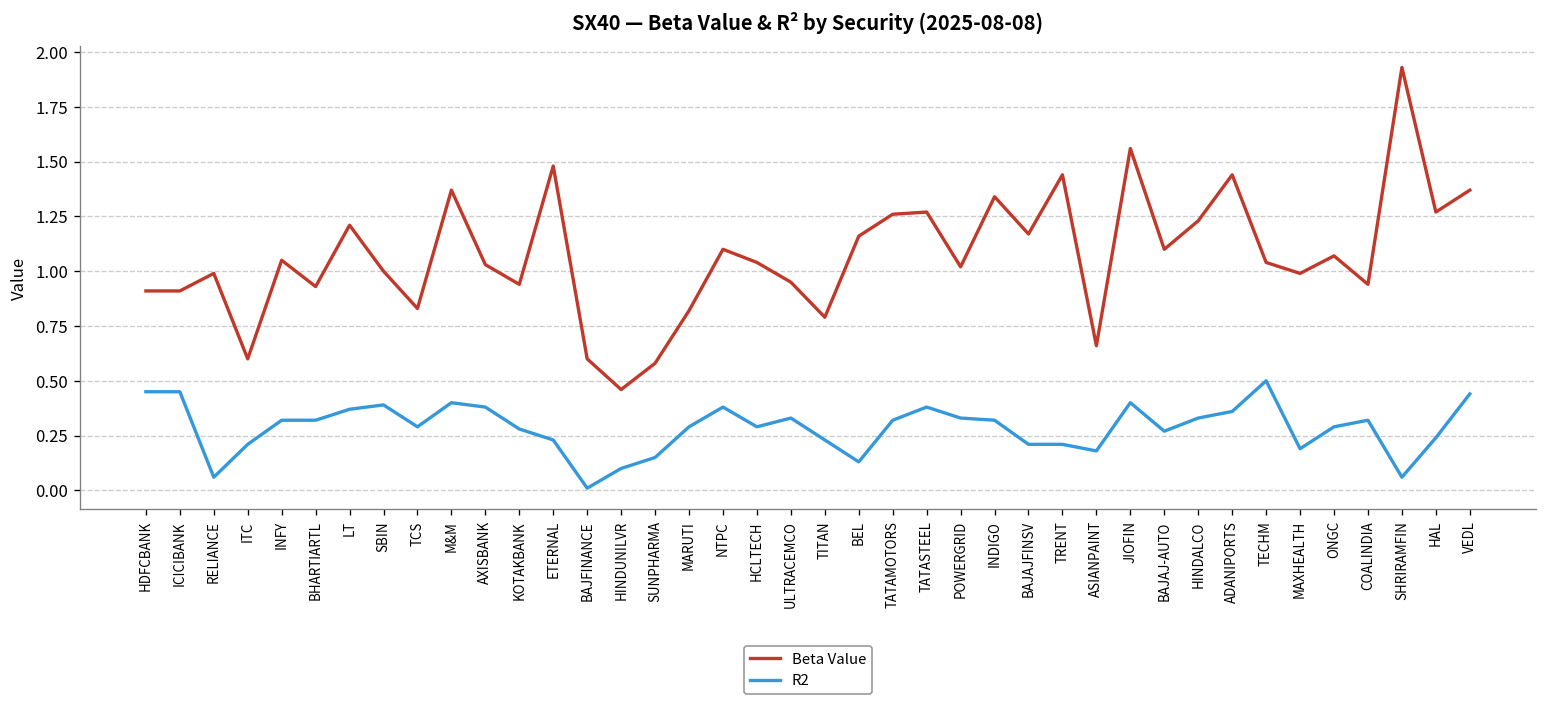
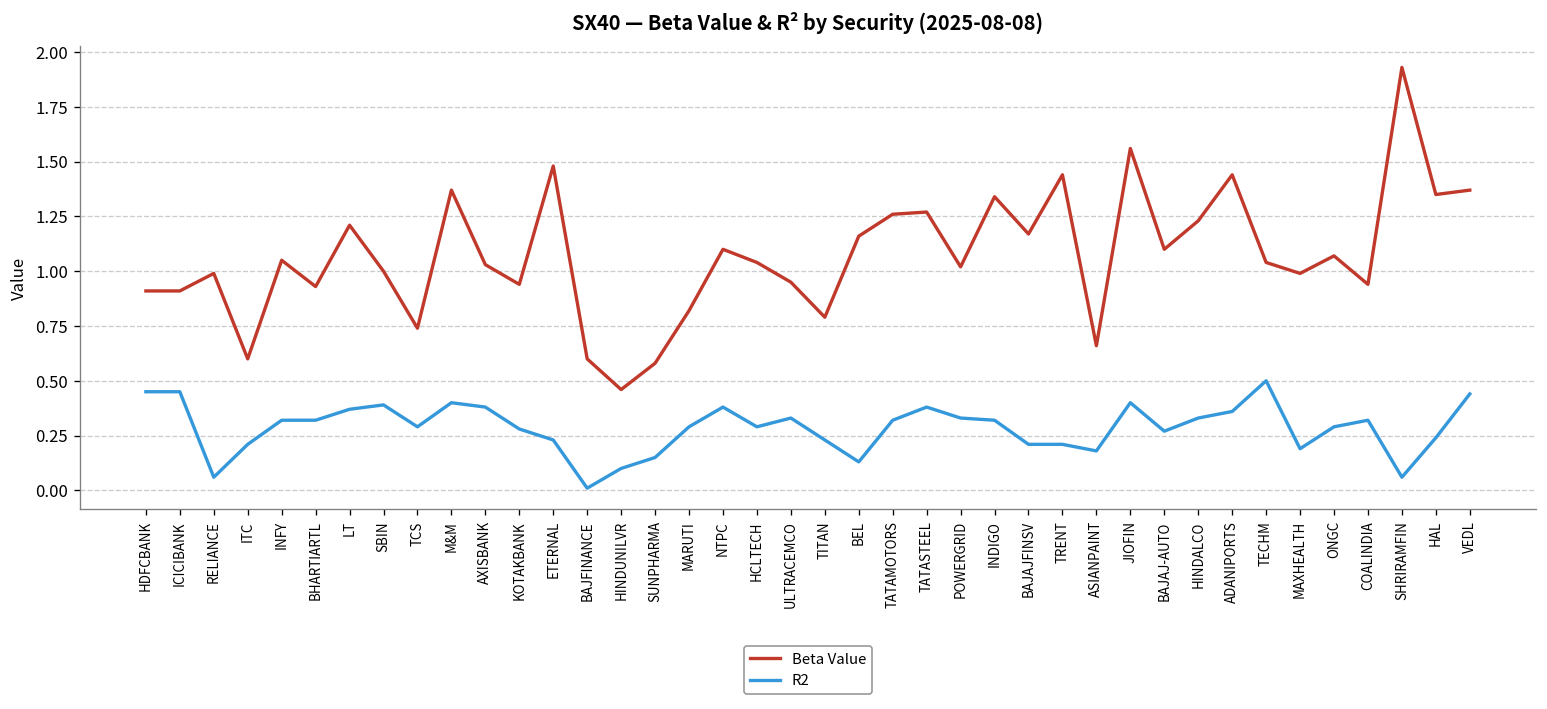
  {
    "Beta Value": {
      "HDFCBANK": 0.91,
      "ICICIBANK": 0.91,
      "RELIANCE": 0.99,
      "ITC": 0.60,
      "INFY": 1.05,
      "BHARTIARTL": 0.93,
      "LT": 1.21,
      "SBIN": 1.00,
-     "TCS": 0.83,
+     "TCS": 0.74,
      "M&M": 1.37,
      "AXISBANK": 1.03,
      "KOTAKBANK": 0.94,
      "ETERNAL": 1.48,
      "BAJFINANCE": 0.60,
      "HINDUNILVR": 0.46,
      "SUNPHARMA": 0.58,
      "MARUTI": 0.82,
      "NTPC": 1.10,
      "HCLTECH": 1.04,
      "ULTRACEMCO": 0.95,
      "TITAN": 0.79,
      "BEL": 1.16,
      "TATAMOTORS": 1.26,
      "TATASTEEL": 1.27,
      "POWERGRID": 1.02,
      "INDIGO": 1.34,
      "BAJAJFINSV": 1.17,
      "TRENT": 1.44,
      "ASIANPAINT": 0.66,
      "JIOFIN": 1.56,
      "BAJAJ-AUTO": 1.10,
      "HINDALCO": 1.23,
      "ADANIPORTS": 1.44,
      "TECHM": 1.04,
      "MAXHEALTH": 0.99,
      "ONGC": 1.07,
      "COALINDIA": 0.94,
      "SHRIRAMFIN": 1.93,
-     "HAL": 1.27,
+     "HAL": 1.35,
      "VEDL": 1.37
    },
    "R2": {
      "HDFCBANK": 0.45,
      "ICICIBANK": 0.45,
      "RELIANCE": 0.06,
      "ITC": 0.21,
      "INFY": 0.32,
      "BHARTIARTL": 0.32,
      "LT": 0.37,
      "SBIN": 0.39,
      "TCS": 0.29,
      "M&M": 0.40,
      "AXISBANK": 0.38,
      "KOTAKBANK": 0.28,
      "ETERNAL": 0.23,
      "BAJFINANCE": 0.01,
      "HINDUNILVR": 0.10,
      "SUNPHARMA": 0.15,
      "MARUTI": 0.29,
      "NTPC": 0.38,
      "HCLTECH": 0.29,
      "ULTRACEMCO": 0.33,
      "TITAN": 0.23,
      "BEL": 0.13,
      "TATAMOTORS": 0.32,
      "TATASTEEL": 0.38,
      "POWERGRID": 0.33,
      "INDIGO": 0.32,
      "BAJAJFINSV": 0.21,
      "TRENT": 0.21,
      "ASIANPAINT": 0.18,
      "JIOFIN": 0.40,
      "BAJAJ-AUTO": 0.27,
      "HINDALCO": 0.33,
      "ADANIPORTS": 0.36,
      "TECHM": 0.50,
      "MAXHEALTH": 0.19,
      "ONGC": 0.29,
      "COALINDIA": 0.32,
      "SHRIRAMFIN": 0.06,
      "HAL": 0.24,
      "VEDL": 0.44
    }
  }
